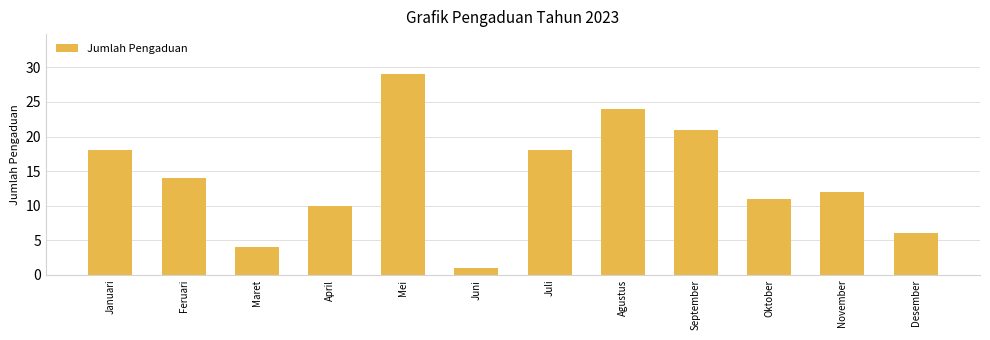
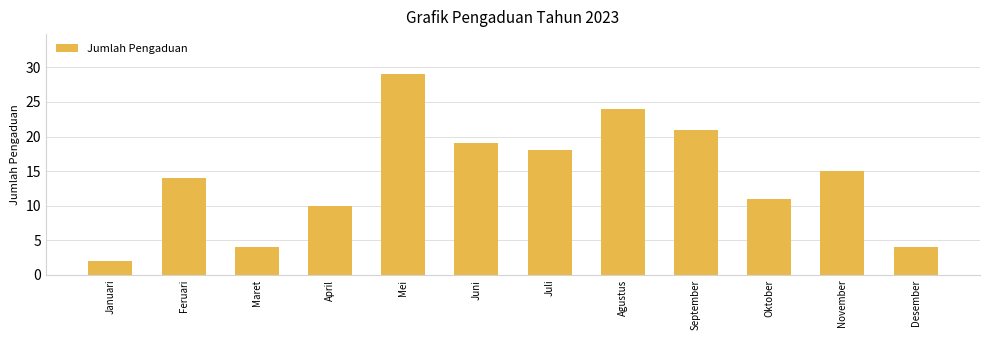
  {
-   "Januari": 18,
+   "Januari": 2,
    "Feruari": 14,
    "Maret": 4,
    "April": 10,
    "Mei": 29,
-   "Juni": 1,
+   "Juni": 19,
    "Juli": 18,
    "Agustus": 24,
    "September": 21,
    "Oktober": 11,
-   "November": 12,
-   "Desember": 6
+   "November": 15,
+   "Desember": 4
  }
